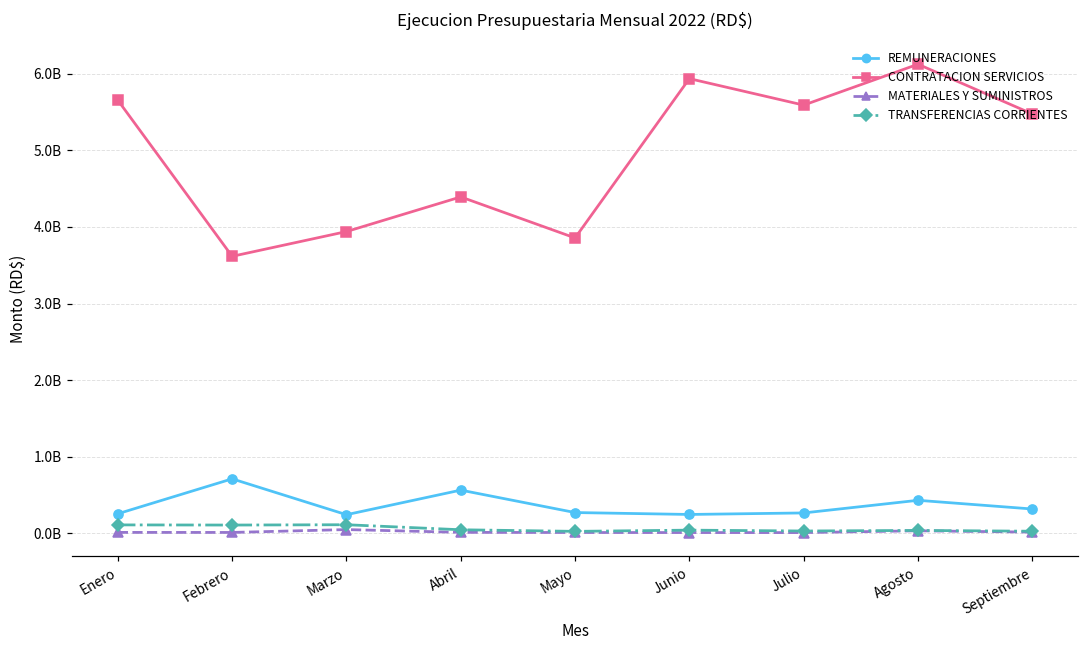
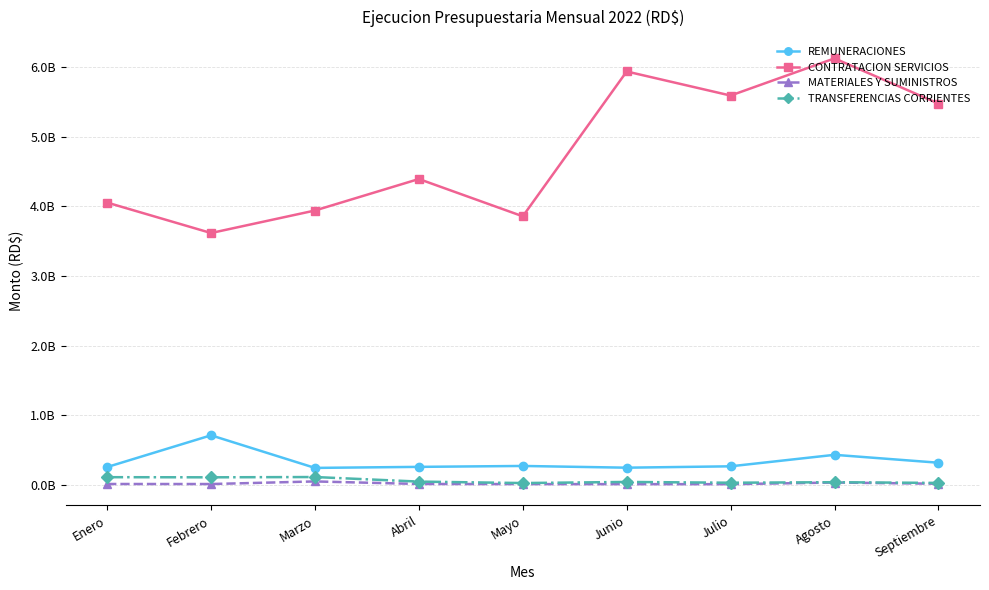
  {
    "REMUNERACIONES": {
      "Enero": 300000000,
      "Febrero": 700000000,
      "Marzo": 200000000,
-     "Abril": 600000000,
+     "Abril": 300000000,
      "Mayo": 300000000,
      "Junio": 200000000,
      "Julio": 300000000,
      "Agosto": 400000000,
      "Septiembre": 300000000
    },
    "CONTRATACION SERVICIOS": {
-     "Enero": 5700000000,
+     "Enero": 4100000000,
      "Febrero": 3600000000,
      "Marzo": 3900000000,
      "Abril": 4400000000,
      "Mayo": 3900000000,
      "Junio": 5900000000,
      "Julio": 5600000000,
      "Agosto": 6100000000,
      "Septiembre": 5500000000
    },
    "MATERIALES Y SUMINISTROS": {
      "Enero": 0,
      "Febrero": 0,
      "Marzo": 100000000
    },
    "TRANSFERENCIAS CORRIENTES": {
      "Enero": 100000000,
      "Febrero": 100000000,
      "Marzo": 100000000
    }
  }
